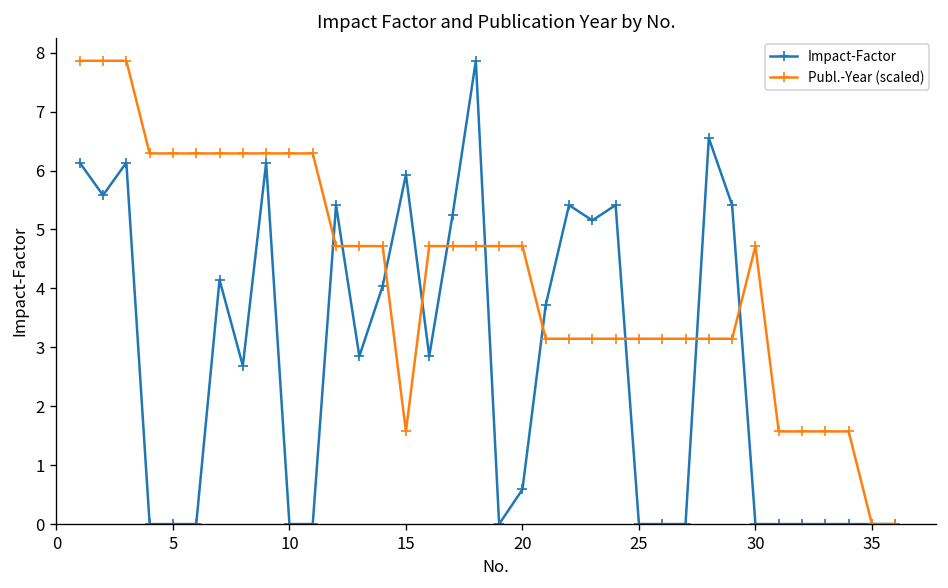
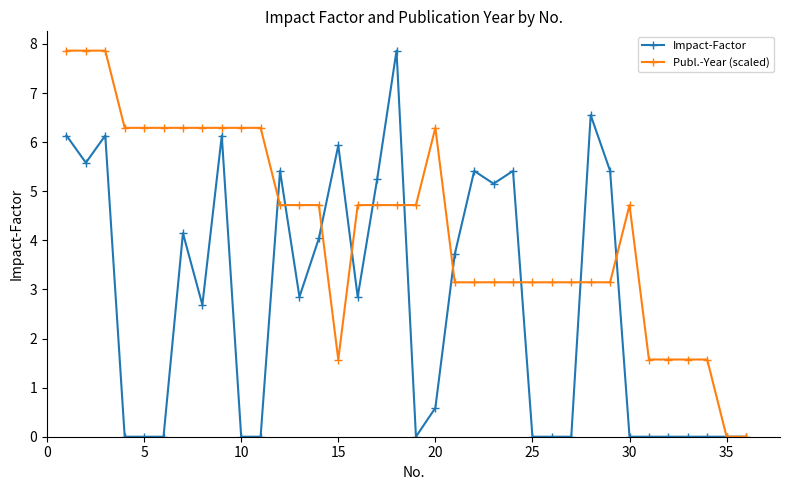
  {
    "Impact-Factor": {
      "5": 0.0,
      "10": 0.0,
      "15": 5.9,
      "20": 0.6,
      "25": 0.0,
      "30": 0.0
    },
    "Publ.-Year (scaled)": {
      "5": 6.3,
      "10": 6.3,
      "15": 1.6,
-     "20": 4.7,
+     "20": 6.3,
      "25": 3.1,
      "30": 4.7
    }
  }
